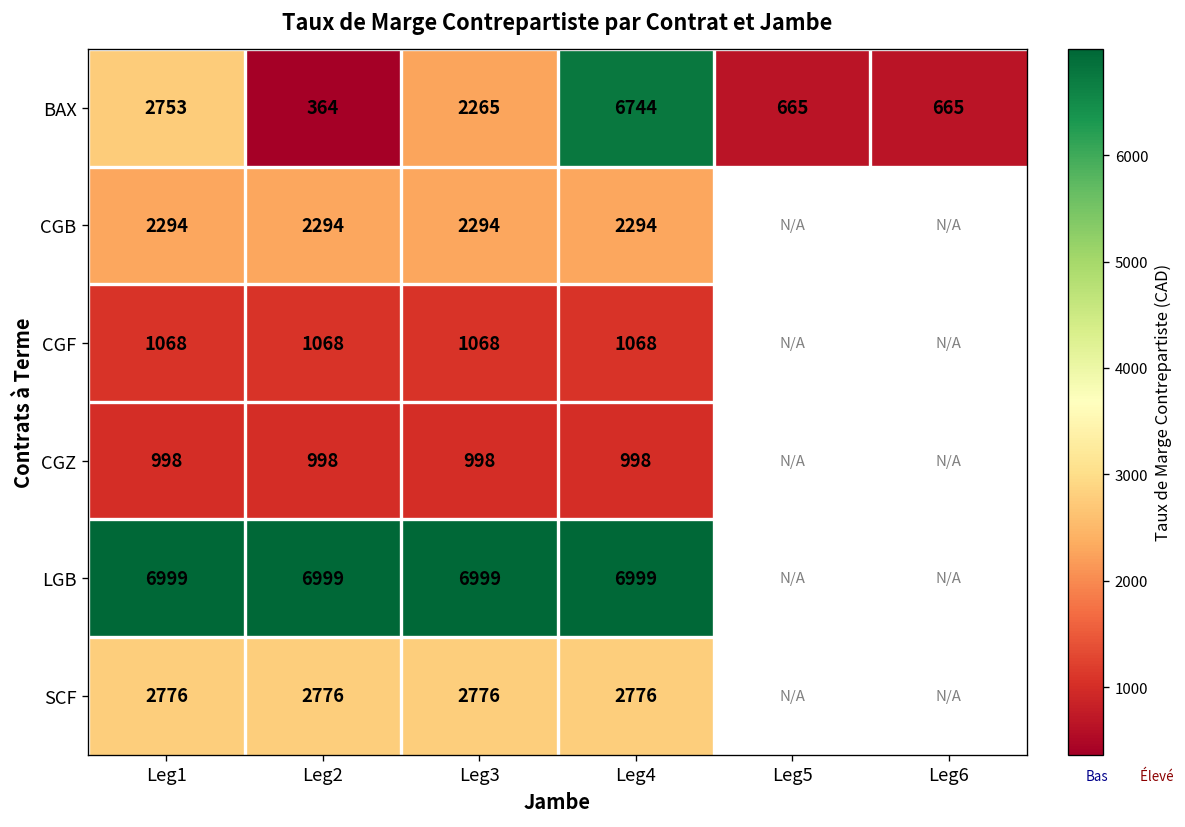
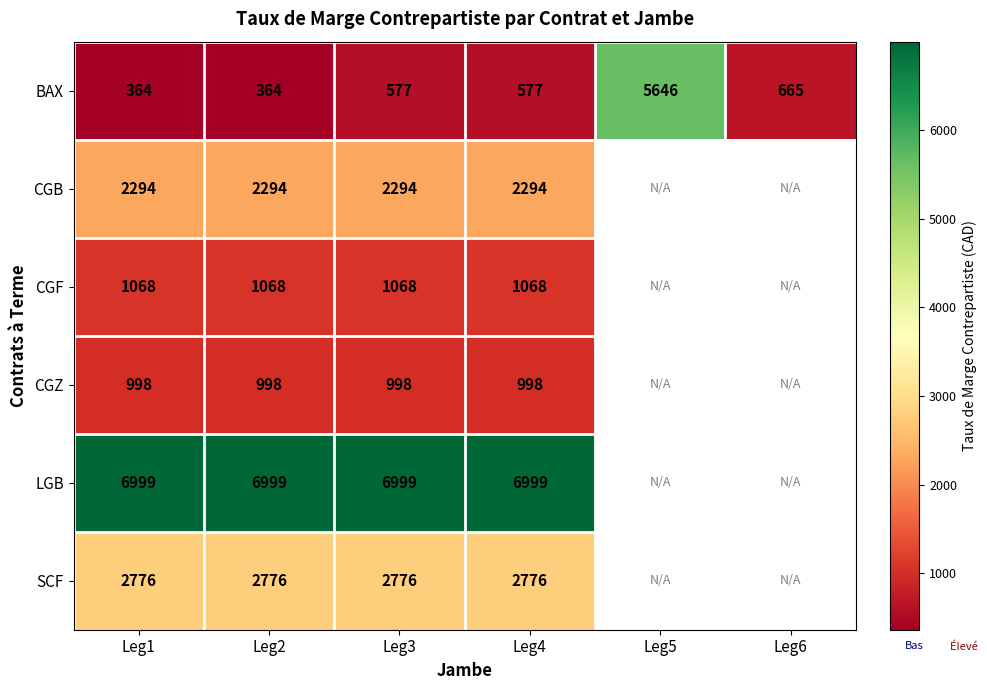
  {
    "BAX": {
-     "Leg1": 2753,
+     "Leg1": 364,
      "Leg2": 364,
-     "Leg3": 2265,
-     "Leg4": 6744,
-     "Leg5": 665,
+     "Leg3": 577,
+     "Leg4": 577,
+     "Leg5": 5646,
      "Leg6": 665
    },
    "CGB": {
      "Leg1": 2294,
      "Leg2": 2294,
      "Leg3": 2294,
      "Leg4": 2294
    },
    "CGF": {
      "Leg1": 1068,
      "Leg2": 1068,
      "Leg3": 1068,
      "Leg4": 1068
    },
    "CGZ": {
      "Leg1": 998,
      "Leg2": 998,
      "Leg3": 998,
      "Leg4": 998
    },
    "LGB": {
      "Leg1": 6999,
      "Leg2": 6999,
      "Leg3": 6999,
      "Leg4": 6999
    },
    "SCF": {
      "Leg1": 2776,
      "Leg2": 2776,
      "Leg3": 2776,
      "Leg4": 2776
    }
  }
